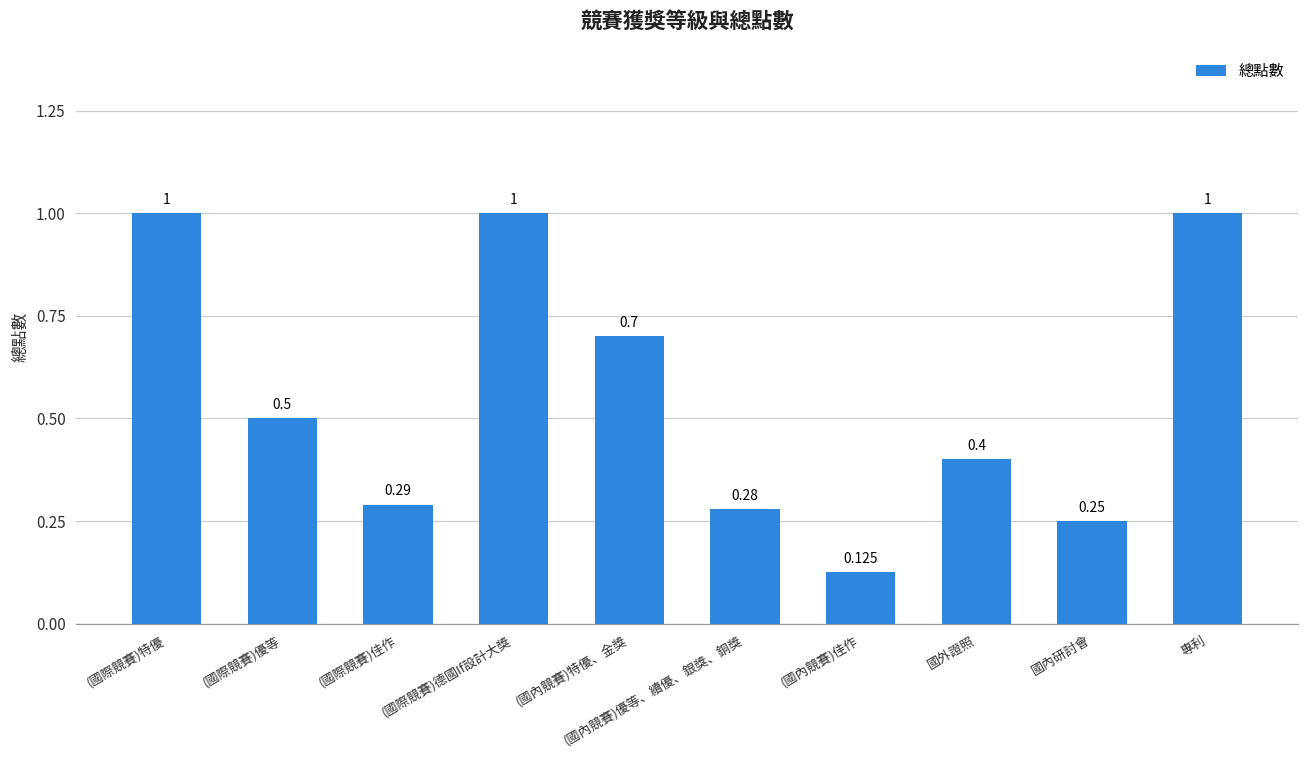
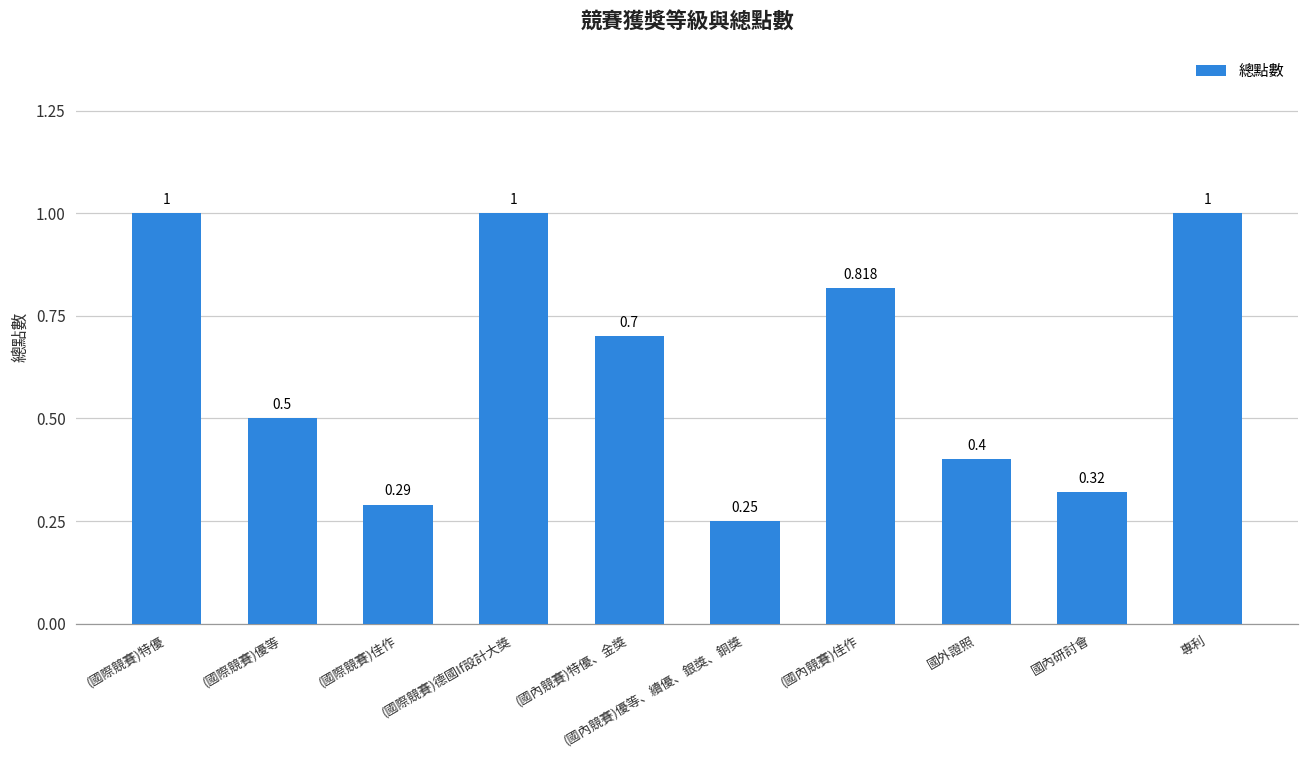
  {
    "(國際競賽)特優": 1,
    "(國際競賽)優等": 0.5,
    "(國際競賽)佳作": 0.29,
    "(國際競賽)德國If設計大獎": 1,
    "(國內競賽)特優、金獎": 0.7,
-   "(國內競賽)優等、續優、銀獎、銅獎": 0.28,
-   "(國內競賽)佳作": 0.125,
+   "(國內競賽)優等、續優、銀獎、銅獎": 0.25,
+   "(國內競賽)佳作": 0.818,
    "國外證照": 0.4,
-   "國內研討會": 0.25,
+   "國內研討會": 0.32,
    "專利": 1
  }
